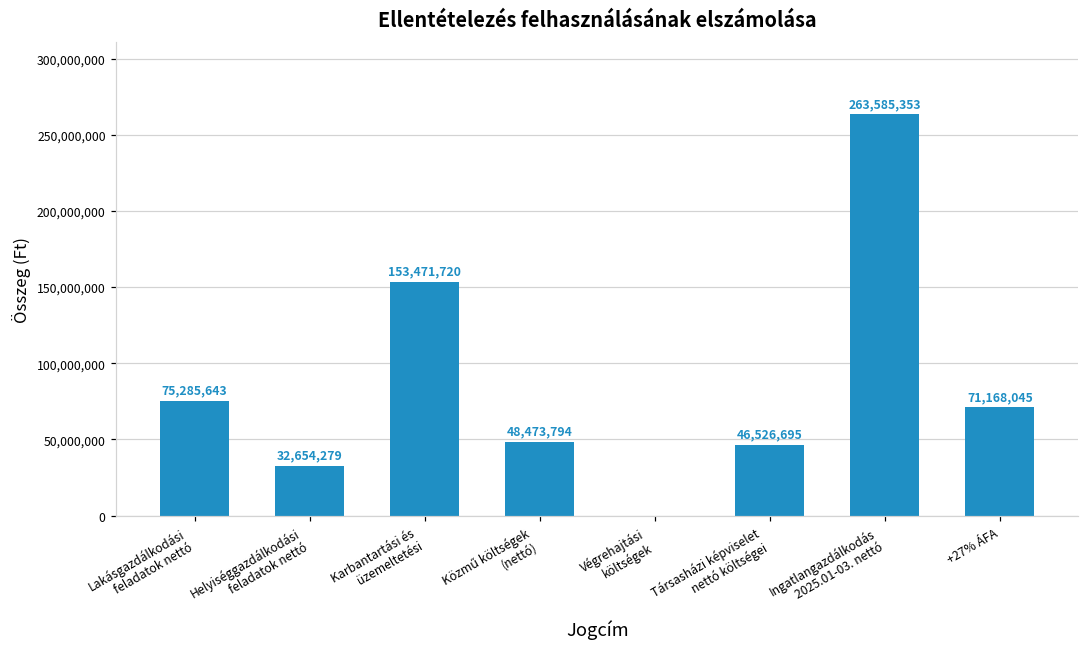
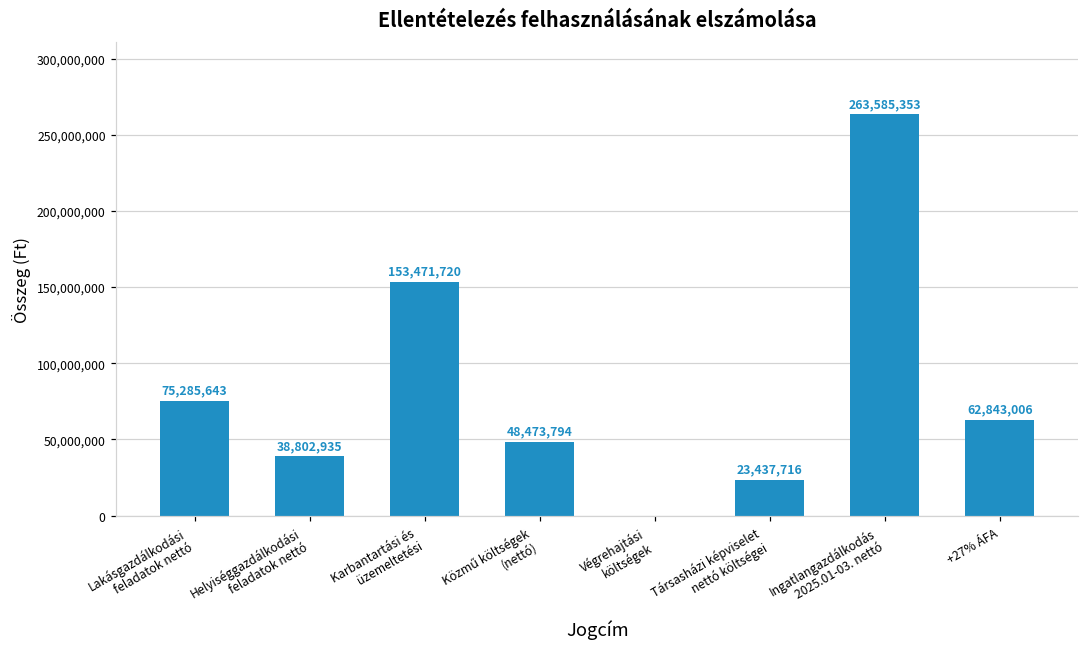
  {
    "Lakásgazdálkodási feladatok nettó": "75,285,643",
-   "Helyiséggazdálkodási feladatok nettó": "32,654,279",
+   "Helyiséggazdálkodási feladatok nettó": "38,802,935",
    "Karbantartási és üzemeltetési": "153,471,720",
    "Közmű költségek (nettó)": "48,473,794",
-   "Társasházi képviselet nettó költségei": "46,526,695",
+   "Társasházi képviselet nettó költségei": "23,437,716",
    "Ingatlangazdálkodás 2025.01-03. nettó": "263,585,353",
-   "+27% ÁFA": "71,168,045"
+   "+27% ÁFA": "62,843,006"
  }
